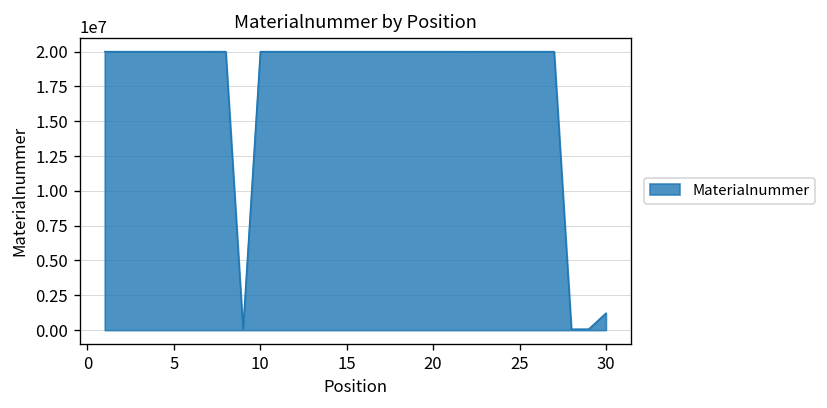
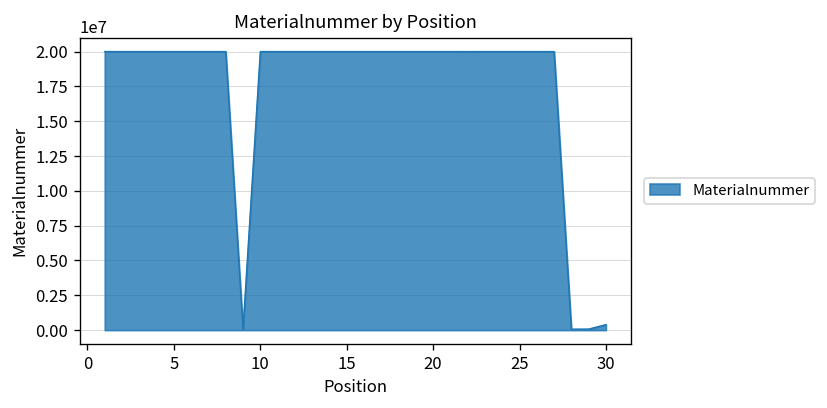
  {
    "5": 20000000,
    "10": 20000000,
    "15": 20000000,
    "20": 20000000,
    "25": 20000000,
-   "30": 1200000
+   "30": 400000
  }
